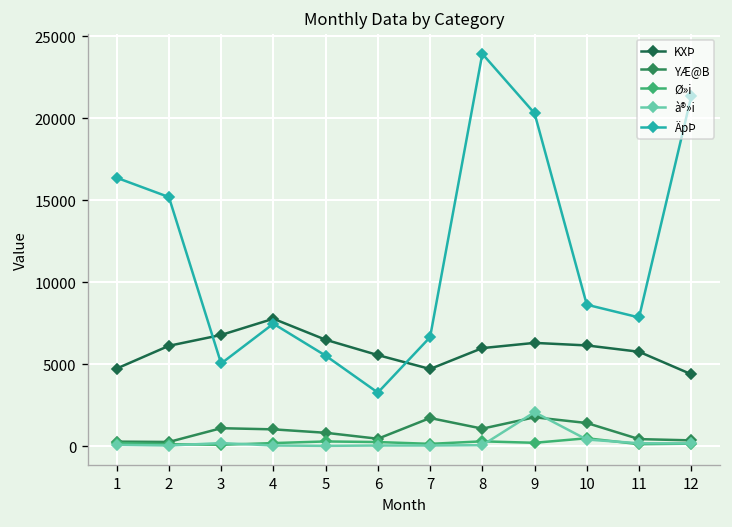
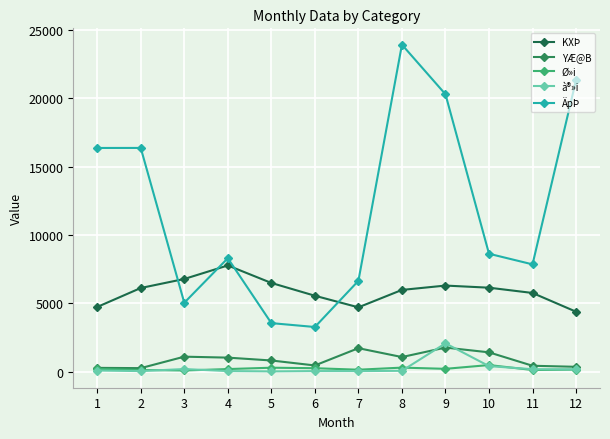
  {
    "à®»i": {
      "5": 0,
      "6": 0,
      "8": 100,
      "9": 2100
    },
    "ÄpÞ": {
      "1": 16400,
-     "2": 15200,
+     "2": 16400,
      "3": 5000,
-     "4": 7500,
-     "5": 5500,
+     "4": 8300,
+     "5": 3600,
      "6": 3300,
      "7": 6700,
      "8": 23900,
      "9": 20300,
      "10": 8600,
      "11": 7900
    }
  }
